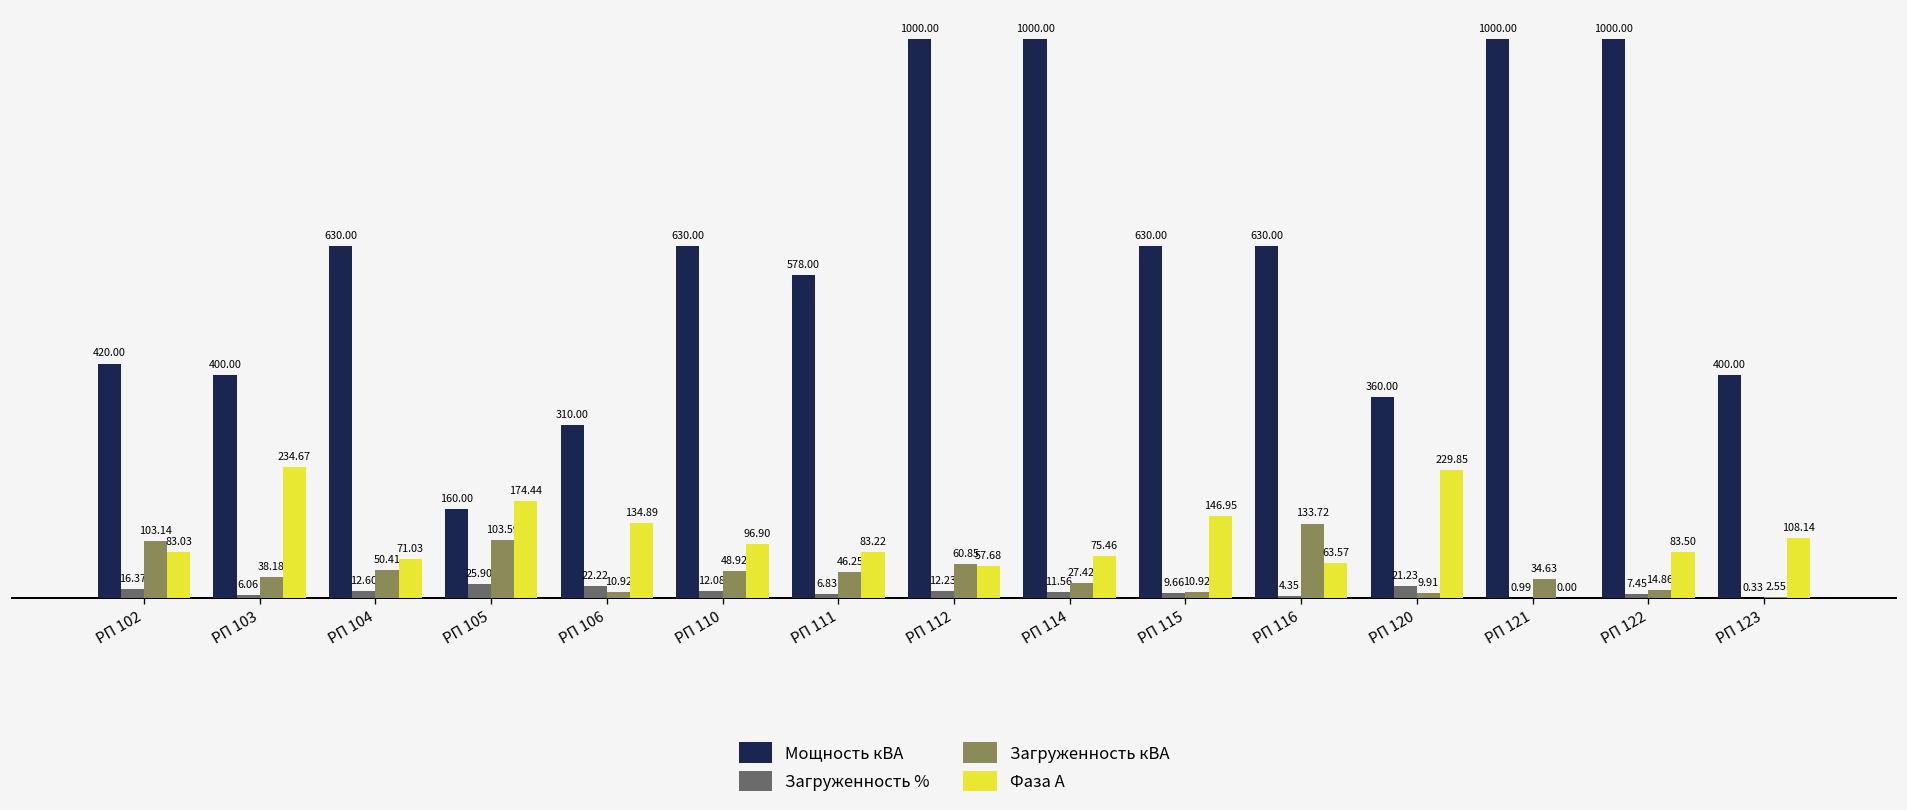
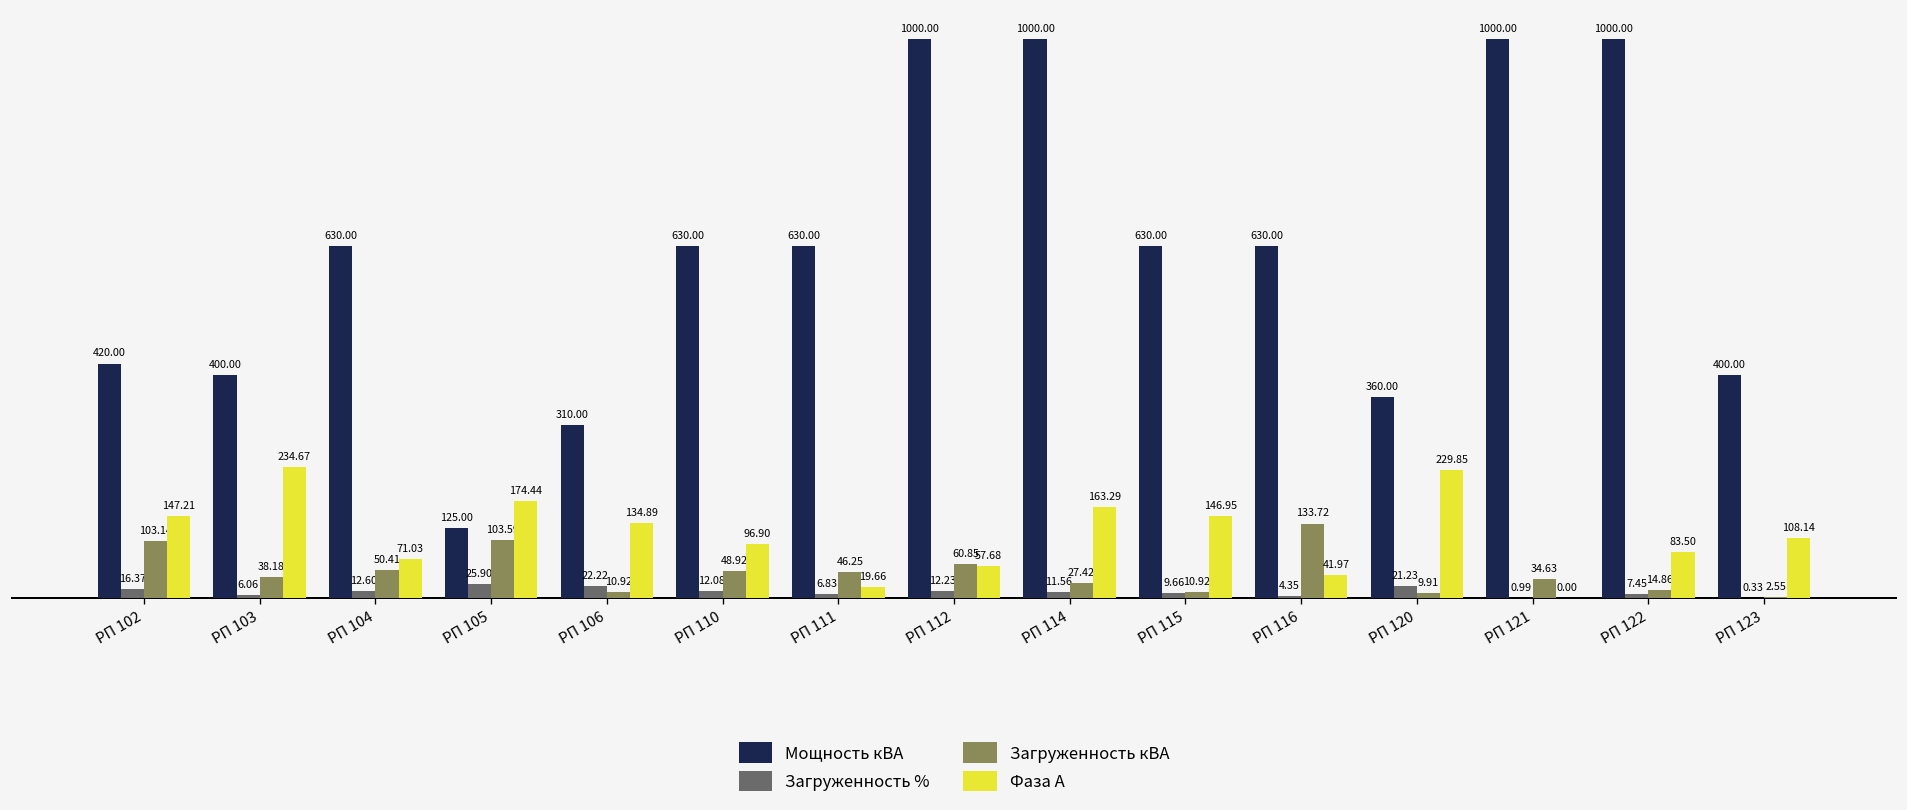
  {
    "Мощность кВА": {
      "РП 102": 420.00,
      "РП 103": 400.00,
      "РП 104": 630.00,
-     "РП 105": 160.00,
+     "РП 105": 125.00,
      "РП 106": 310.00,
      "РП 110": 630.00,
-     "РП 111": 578.00,
+     "РП 111": 630.00,
      "РП 112": 1000.00,
      "РП 114": 1000.00,
      "РП 115": 630.00,
      "РП 116": 630.00,
      "РП 120": 360.00,
      "РП 121": 1000.00,
      "РП 122": 1000.00,
      "РП 123": 400.00
    },
    "Фаза А": {
-     "РП 102": 83.03,
+     "РП 102": 147.21,
      "РП 103": 234.67,
      "РП 104": 71.03,
      "РП 105": 174.44,
      "РП 106": 134.89,
      "РП 110": 96.90,
-     "РП 111": 83.22,
+     "РП 111": 19.66,
      "РП 112": 57.68,
-     "РП 114": 75.46,
+     "РП 114": 163.29,
      "РП 115": 146.95,
-     "РП 116": 63.57,
+     "РП 116": 41.97,
      "РП 120": 229.85,
      "РП 121": 0.00,
      "РП 122": 83.50,
      "РП 123": 108.14
    }
  }
